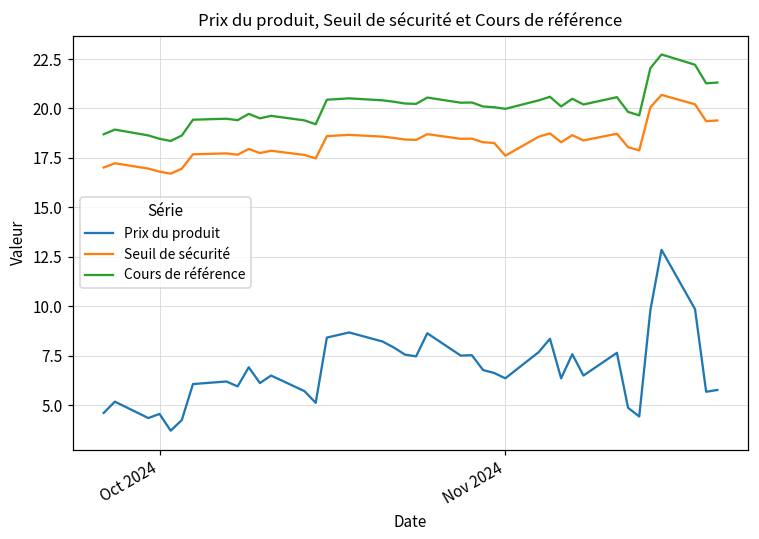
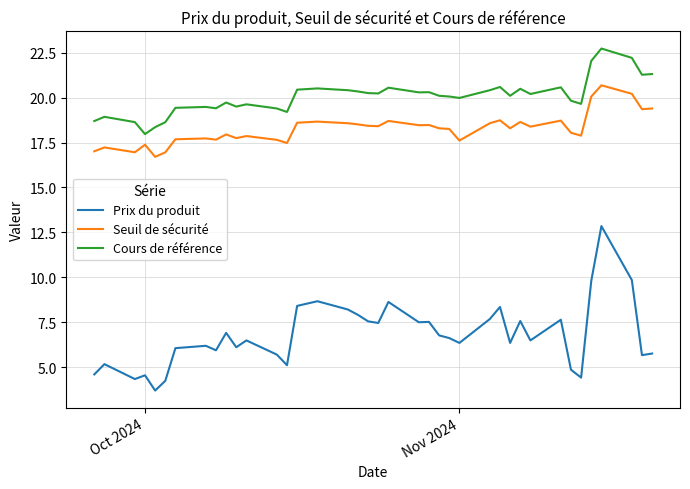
  {
    "Prix du produit": {
      "Oct 2024": 4.6,
      "Nov 2024": 6.4
    },
    "Seuil de sécurité": {
-     "Oct 2024": 16.8,
+     "Oct 2024": 17.4,
      "Nov 2024": 17.6
    },
    "Cours de référence": {
-     "Oct 2024": 18.5,
+     "Oct 2024": 18.0,
      "Nov 2024": 20.0
    }
  }
